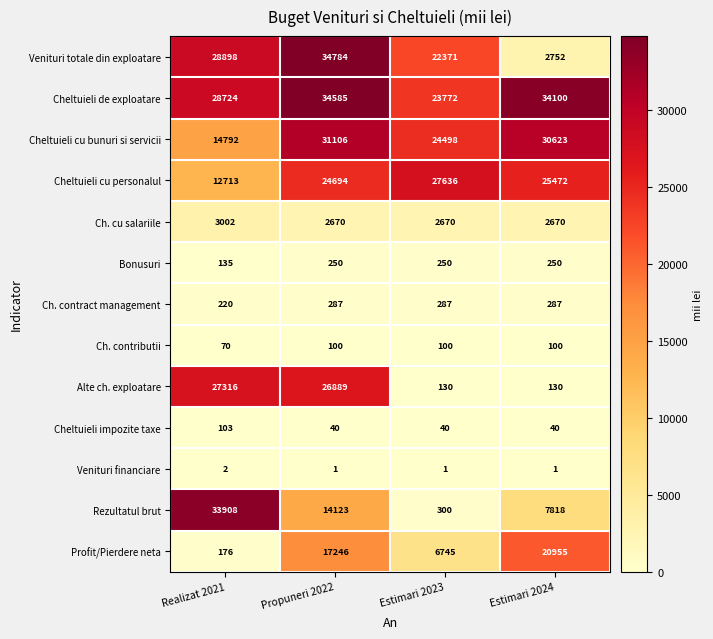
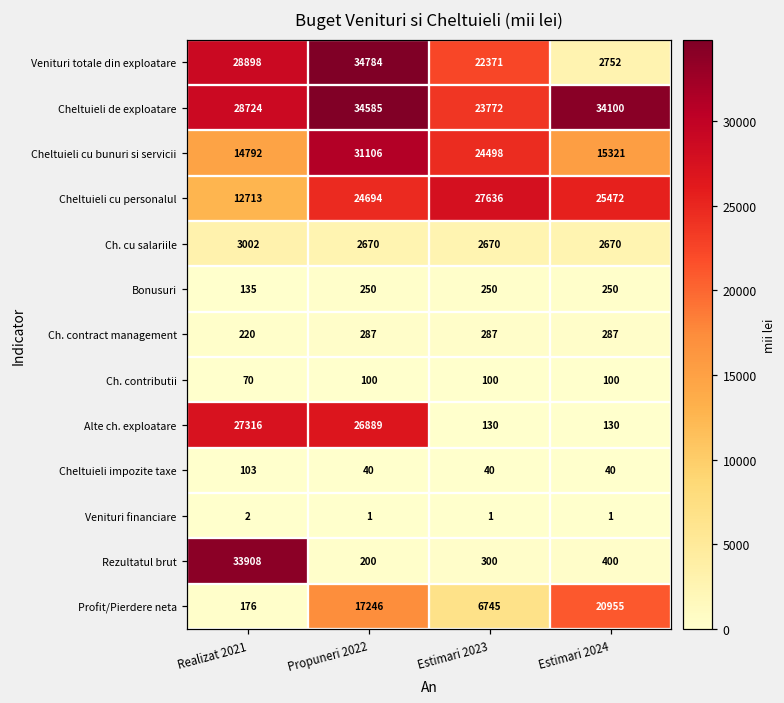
  {
    "Venituri totale din exploatare": {
      "Realizat 2021": 28898,
      "Propuneri 2022": 34784,
      "Estimari 2023": 22371,
      "Estimari 2024": 2752
    },
    "Cheltuieli de exploatare": {
      "Realizat 2021": 28724,
      "Propuneri 2022": 34585,
      "Estimari 2023": 23772,
      "Estimari 2024": 34100
    },
    "Cheltuieli cu bunuri si servicii": {
      "Realizat 2021": 14792,
      "Propuneri 2022": 31106,
      "Estimari 2023": 24498,
-     "Estimari 2024": 30623
+     "Estimari 2024": 15321
    },
    "Cheltuieli cu personalul": {
      "Realizat 2021": 12713,
      "Propuneri 2022": 24694,
      "Estimari 2023": 27636,
      "Estimari 2024": 25472
    },
    "Ch. cu salariile": {
      "Realizat 2021": 3002,
      "Propuneri 2022": 2670,
      "Estimari 2023": 2670,
      "Estimari 2024": 2670
    },
    "Bonusuri": {
      "Realizat 2021": 135,
      "Propuneri 2022": 250,
      "Estimari 2023": 250,
      "Estimari 2024": 250
    },
    "Ch. contract management": {
      "Realizat 2021": 220,
      "Propuneri 2022": 287,
      "Estimari 2023": 287,
      "Estimari 2024": 287
    },
    "Ch. contributii": {
      "Realizat 2021": 70,
      "Propuneri 2022": 100,
      "Estimari 2023": 100,
      "Estimari 2024": 100
    },
    "Alte ch. exploatare": {
      "Realizat 2021": 27316,
      "Propuneri 2022": 26889,
      "Estimari 2023": 130,
      "Estimari 2024": 130
    },
    "Cheltuieli impozite taxe": {
      "Realizat 2021": 103,
      "Propuneri 2022": 40,
      "Estimari 2023": 40,
      "Estimari 2024": 40
    },
    "Venituri financiare": {
      "Realizat 2021": 2,
      "Propuneri 2022": 1,
      "Estimari 2023": 1,
      "Estimari 2024": 1
    },
    "Rezultatul brut": {
      "Realizat 2021": 33908,
-     "Propuneri 2022": 14123,
+     "Propuneri 2022": 200,
      "Estimari 2023": 300,
-     "Estimari 2024": 7818
+     "Estimari 2024": 400
    },
    "Profit/Pierdere neta": {
      "Realizat 2021": 176,
      "Propuneri 2022": 17246,
      "Estimari 2023": 6745,
      "Estimari 2024": 20955
    }
  }
